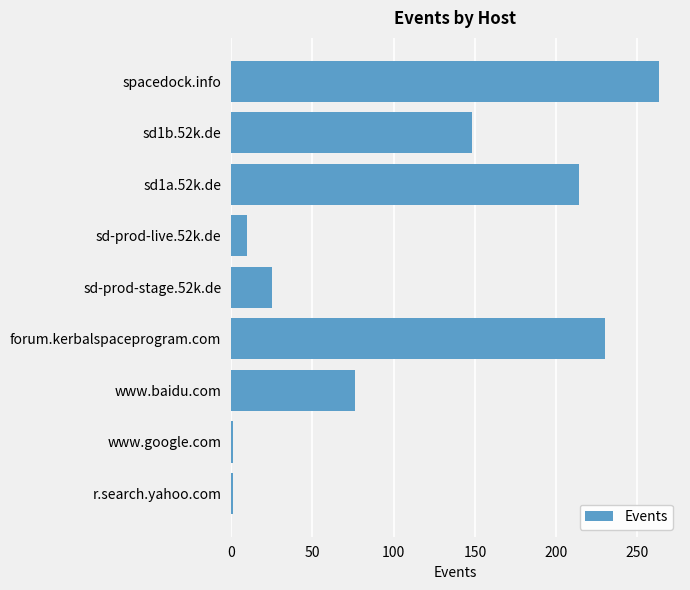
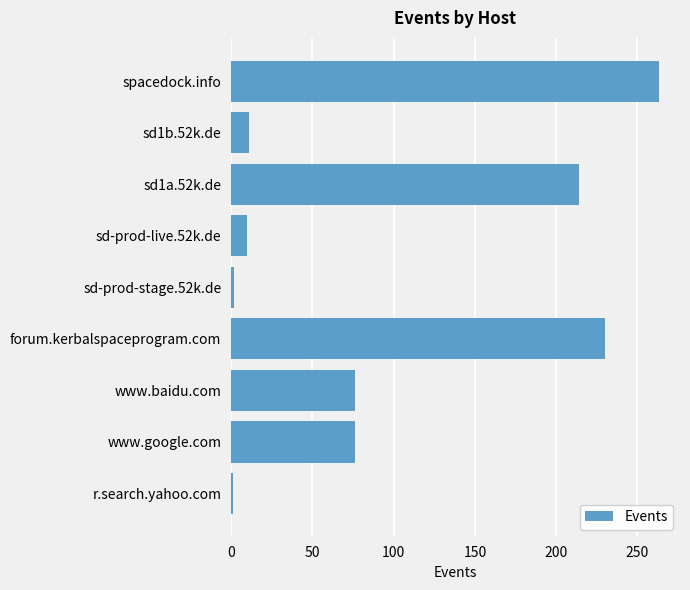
  {
    "spacedock.info": 263,
-   "sd1b.52k.de": 148,
+   "sd1b.52k.de": 11,
    "sd1a.52k.de": 214,
    "sd-prod-live.52k.de": 10,
-   "sd-prod-stage.52k.de": 25,
+   "sd-prod-stage.52k.de": 2,
    "forum.kerbalspaceprogram.com": 230,
    "www.baidu.com": 76,
-   "www.google.com": 1
+   "www.google.com": 76
  }
